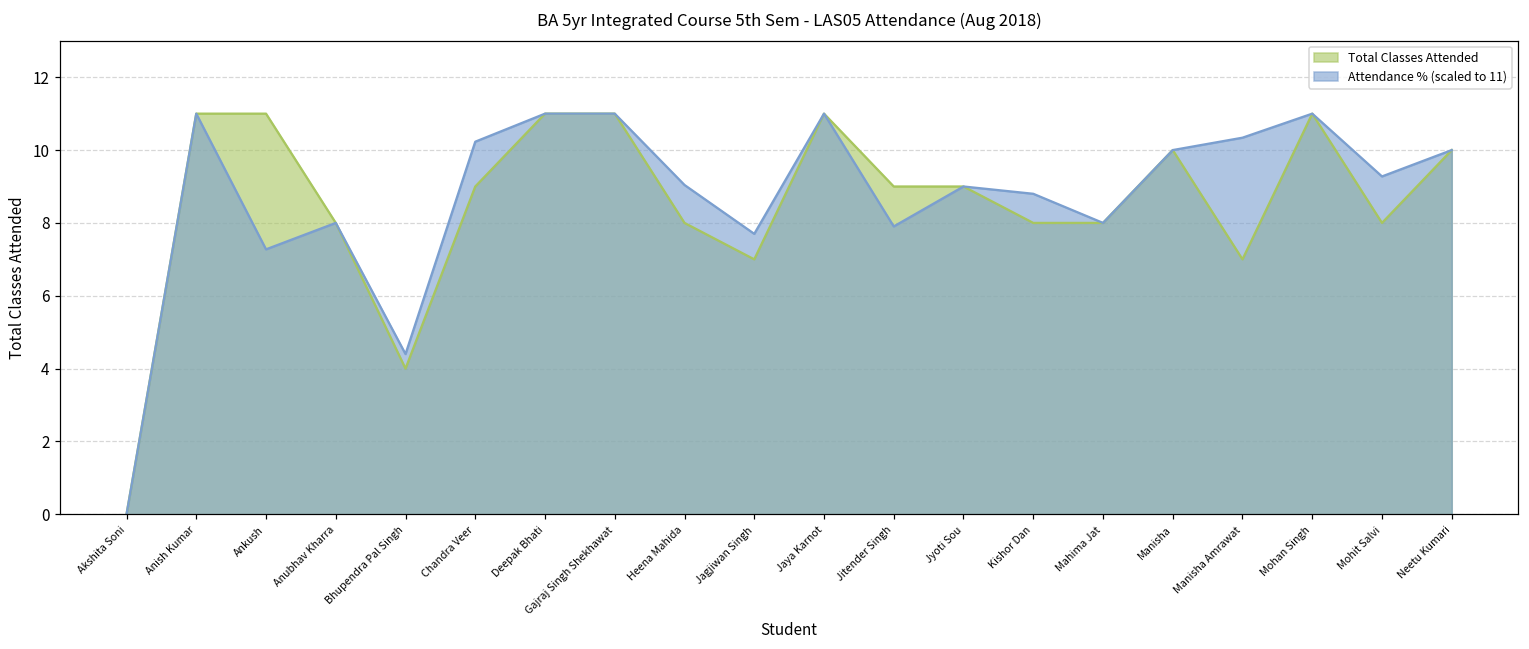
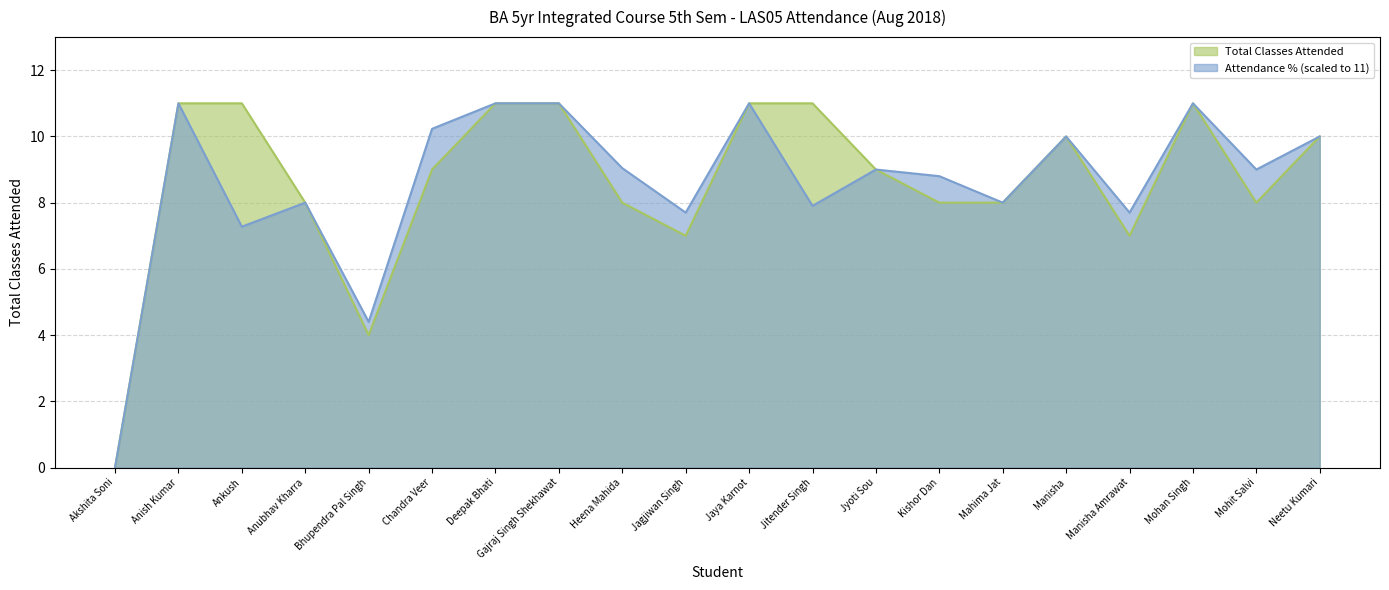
  {
    "Total Classes Attended": {
      "Ankush": 11,
      "Bhupendra Pal Singh": 4,
      "Chandra Veer": 9,
      "Heena Mahida": 8,
      "Jagjiwan Singh": 7,
-     "Jitender Singh": 9,
+     "Jitender Singh": 11,
      "Kishor Dan": 8,
      "Manisha Amrawat": 7,
      "Mohit Salvi": 8
    },
    "Attendance % (scaled to 11)": {
      "Ankush": 7.3,
      "Bhupendra Pal Singh": 4.4,
      "Chandra Veer": 10.2,
      "Heena Mahida": 9.0,
      "Jagjiwan Singh": 7.7,
      "Jitender Singh": 7.9,
      "Kishor Dan": 8.8,
-     "Manisha Amrawat": 10.3,
-     "Mohit Salvi": 9.3
+     "Manisha Amrawat": 7.7,
+     "Mohit Salvi": 9.0
    }
  }
